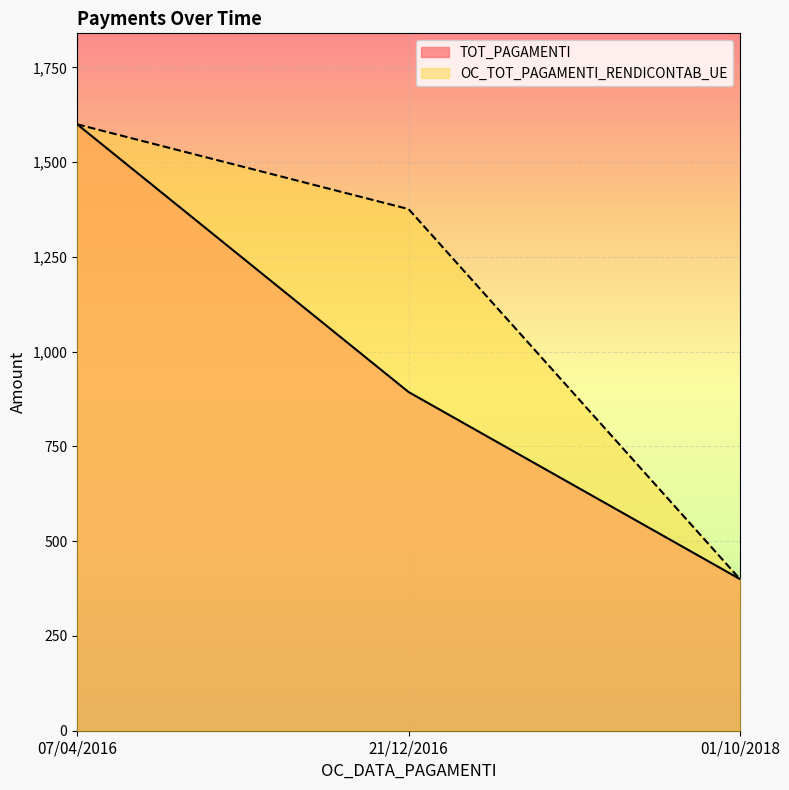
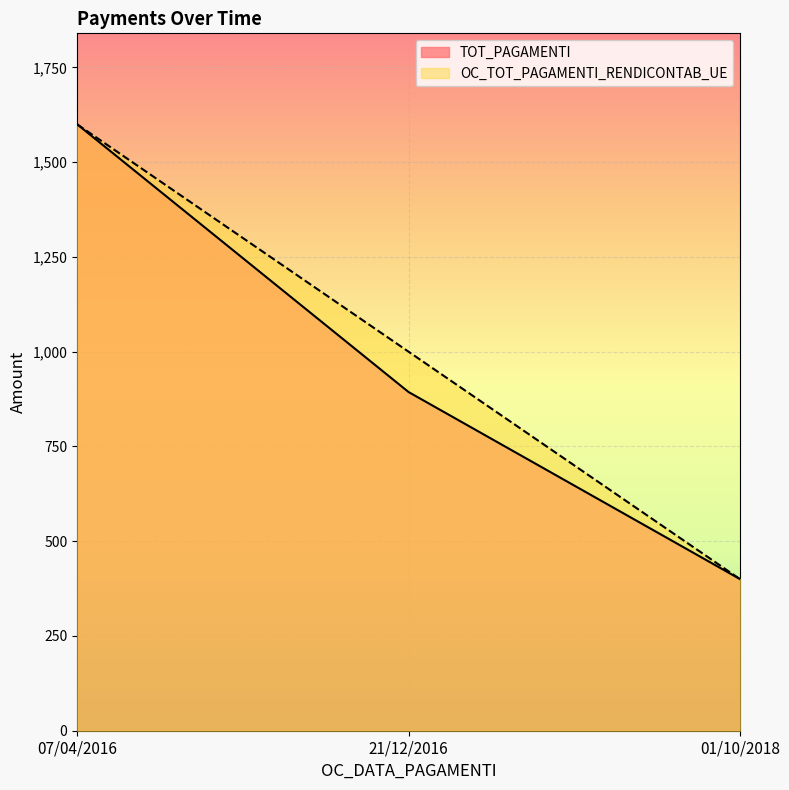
  {
    "TOT_PAGAMENTI": {
      "21/12/2016": "890"
    },
    "OC_TOT_PAGAMENTI_RENDICONTAB_UE": {
-     "21/12/2016": "1,380"
+     "21/12/2016": "1,000"
    }
  }
